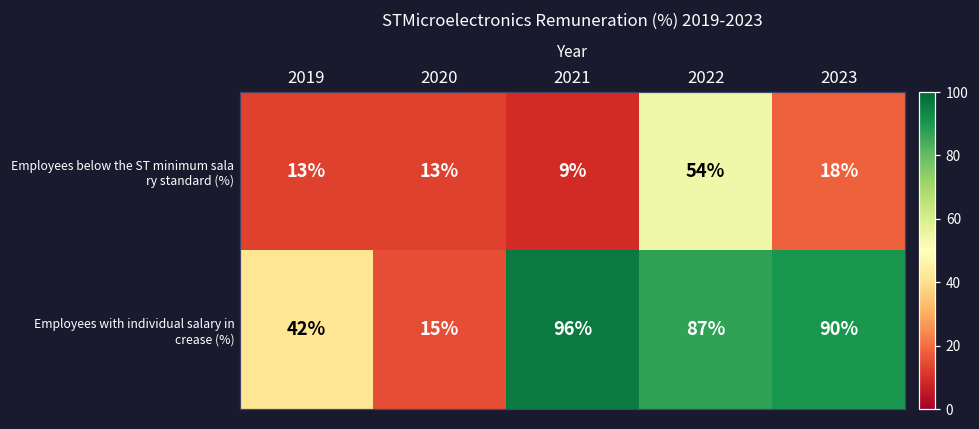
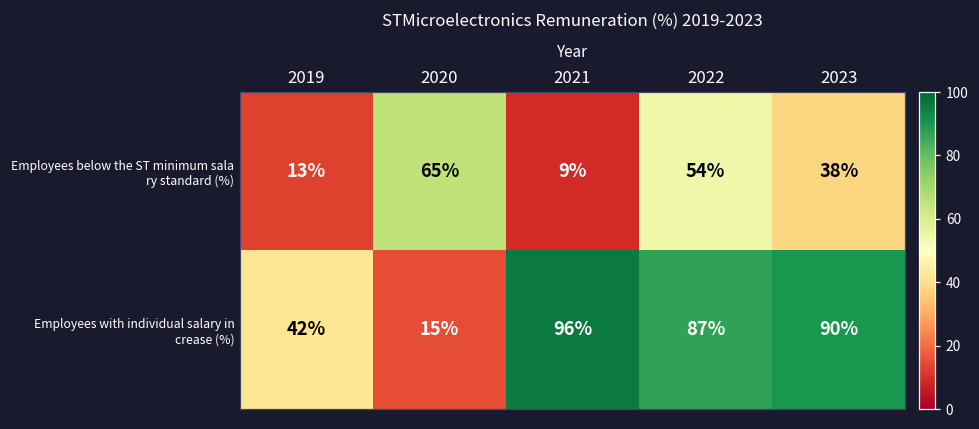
  {
    "Employees below the ST minimum sala ry standard (%)": {
      "2019": "13%",
-     "2020": "13%",
+     "2020": "65%",
      "2021": "9%",
      "2022": "54%",
-     "2023": "18%"
+     "2023": "38%"
    },
    "Employees with individual salary in crease (%)": {
      "2019": "42%",
      "2020": "15%",
      "2021": "96%",
      "2022": "87%",
      "2023": "90%"
    }
  }
